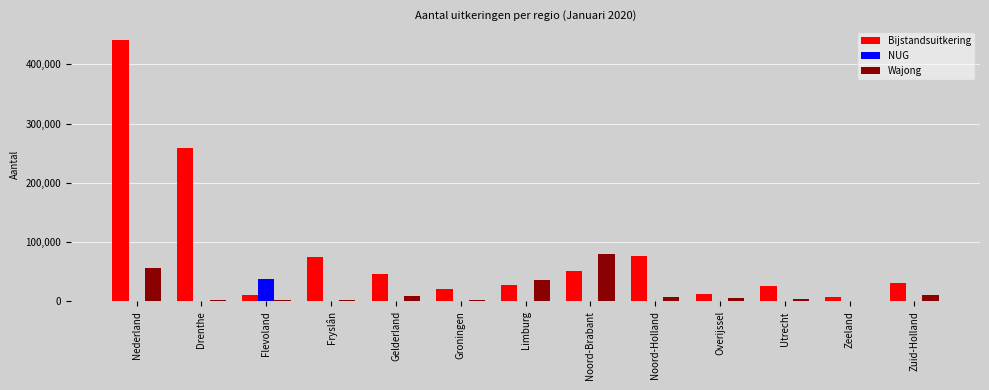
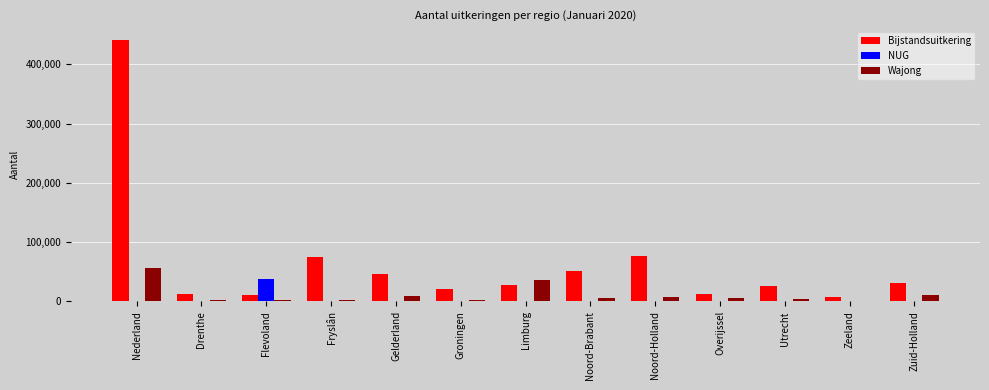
  {
    "Bijstandsuitkering": {
      "Nederland": "440,000",
-     "Drenthe": "260,000",
+     "Drenthe": "10,000",
      "Flevoland": "10,000",
      "Fryslân": "70,000",
      "Gelderland": "50,000",
      "Groningen": "20,000",
      "Limburg": "30,000",
      "Noord-Brabant": "50,000",
      "Noord-Holland": "80,000",
      "Overijssel": "10,000",
      "Utrecht": "30,000",
      "Zeeland": "10,000",
      "Zuid-Holland": "30,000"
    },
    "NUG": {
      "Flevoland": "40,000"
    },
    "Wajong": {
      "Nederland": "60,000",
      "Gelderland": "10,000",
      "Limburg": "40,000",
-     "Noord-Brabant": "80,000",
+     "Noord-Brabant": "10,000",
      "Noord-Holland": "10,000",
      "Overijssel": "10,000",
      "Zuid-Holland": "10,000"
    }
  }
